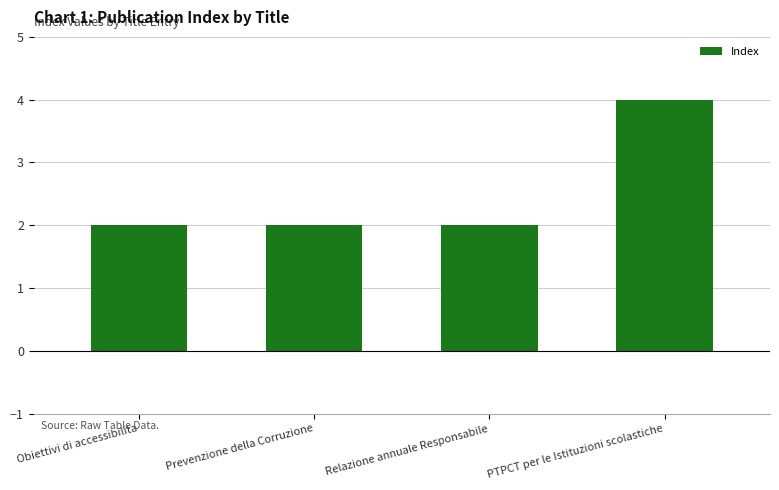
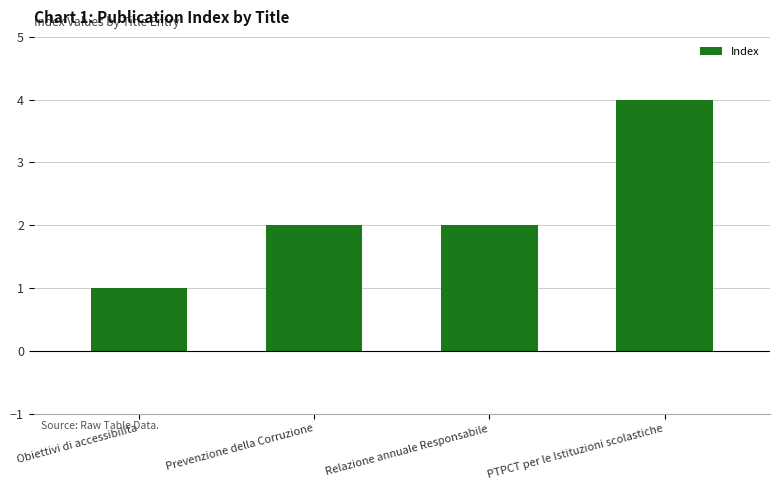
  {
-   "Obiettivi di accessibilita": 2,
+   "Obiettivi di accessibilita": 1,
    "Prevenzione della Corruzione": 2,
    "Relazione annuale Responsabile": 2,
    "PTPCT per le Istituzioni scolastiche": 4
  }
